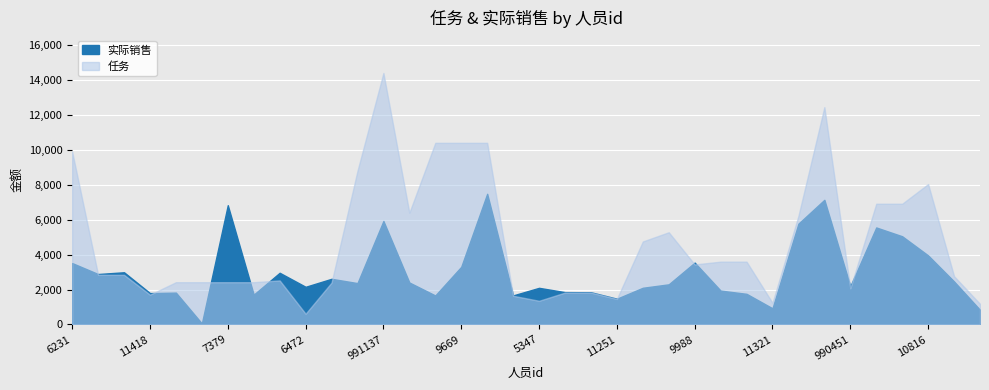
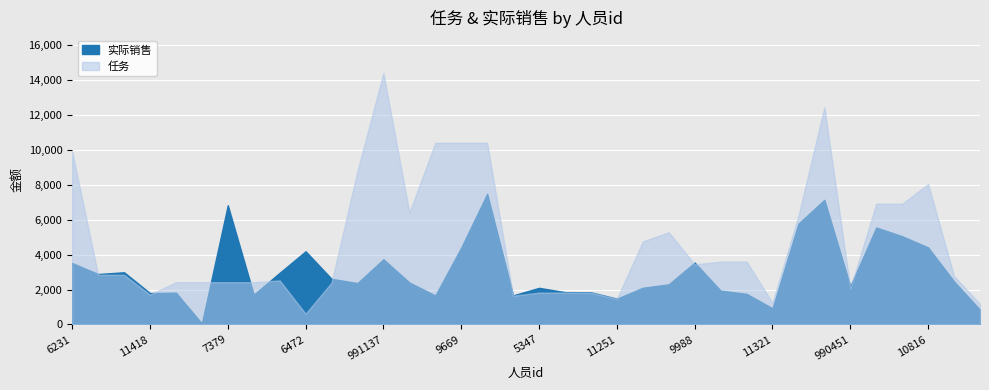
  {
    "实际销售": {
      "6231": "3,500",
      "7379": "6,800",
-     "6472": "2,200",
-     "991137": "5,900",
-     "9669": "3,300",
+     "6472": "4,200",
+     "991137": "3,700",
+     "9669": "4,400",
      "5347": "2,100",
      "11321": "900",
-     "10816": "4,000"
+     "10816": "4,400"
    },
    "任务": {
      "6231": "9,900",
      "7379": "2,400",
      "6472": "600",
      "991137": "14,400",
      "9669": "10,400",
-     "5347": "1,400",
+     "5347": "1,800",
      "11321": "1,200",
      "10816": "8,100"
    }
  }
